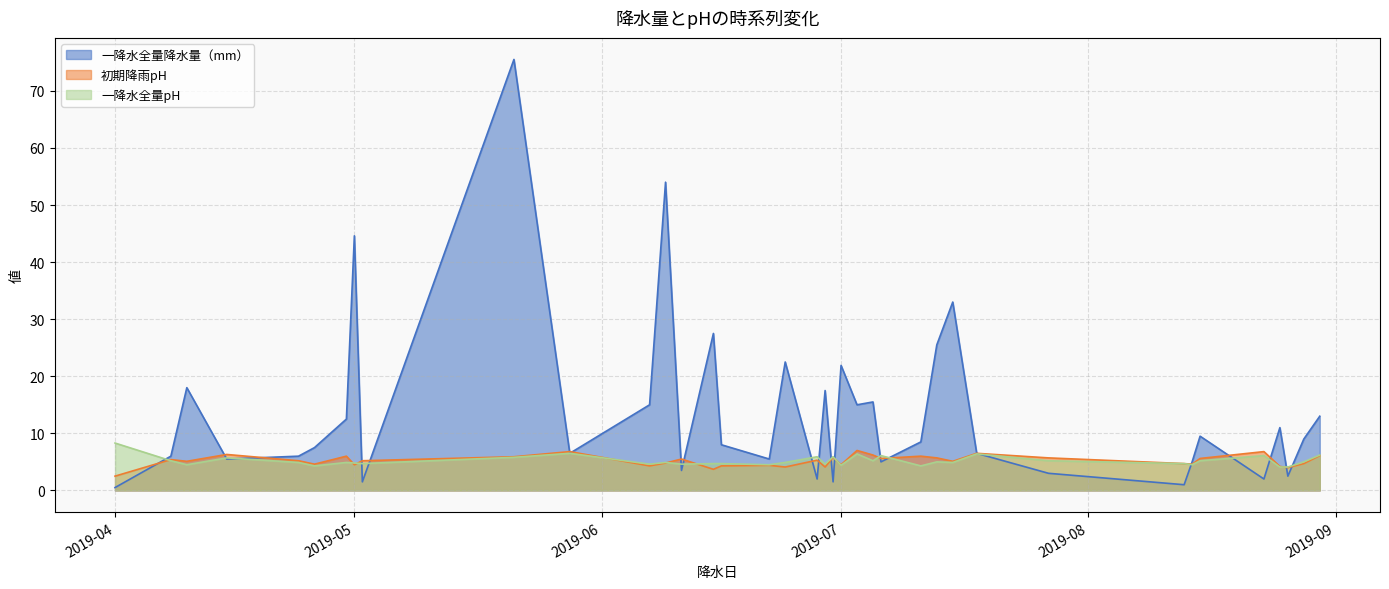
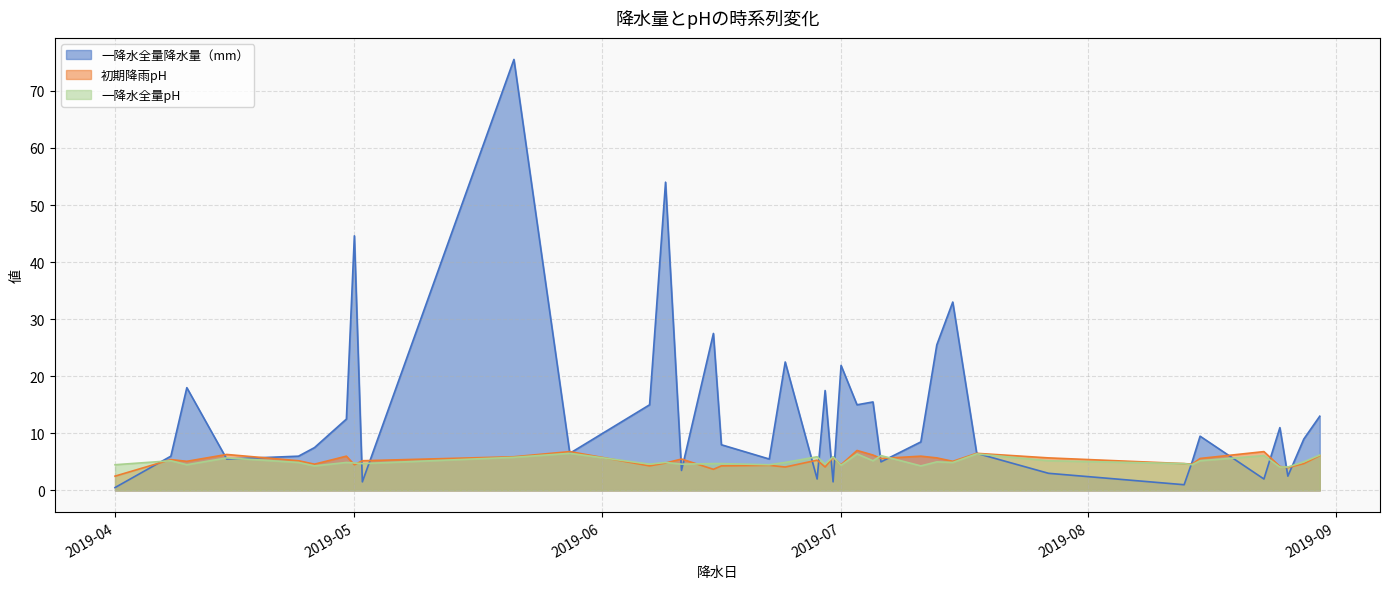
  {
    "一降水全量降水量（mm）": {
      "2019-04": 1,
      "2019-05": 45,
      "2019-07": 22
    },
    "初期降雨pH": {
      "2019-04": 3
    },
    "一降水全量pH": {
-     "2019-04": 8
+     "2019-04": 5
    }
  }
